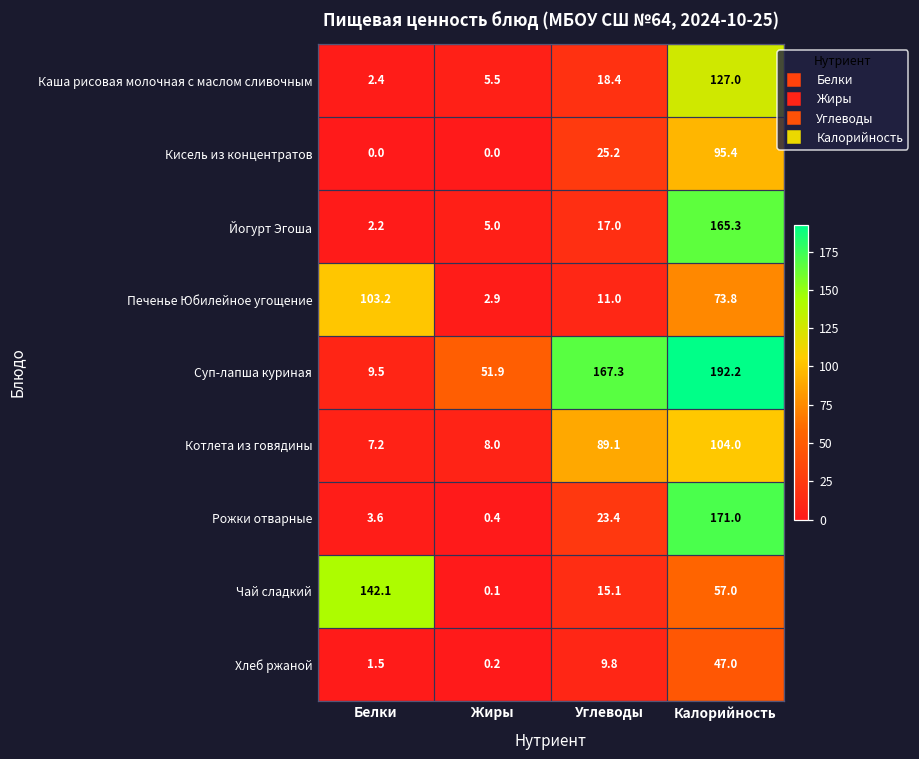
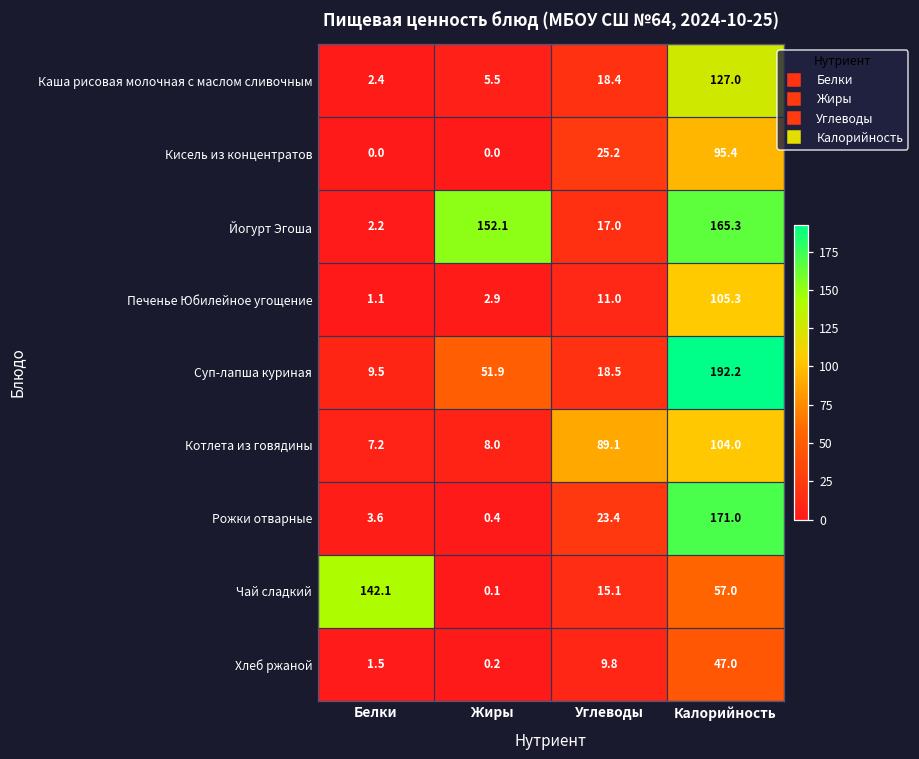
  {
    "Каша рисовая молочная с маслом сливочным": {
      "Белки": 2.4,
      "Жиры": 5.5,
      "Углеводы": 18.4,
      "Калорийность": 127.0
    },
    "Кисель из концентратов": {
      "Белки": 0.0,
      "Жиры": 0.0,
      "Углеводы": 25.2,
      "Калорийность": 95.4
    },
    "Йогурт Эгоша": {
      "Белки": 2.2,
-     "Жиры": 5.0,
+     "Жиры": 152.1,
      "Углеводы": 17.0,
      "Калорийность": 165.3
    },
    "Печенье Юбилейное угощение": {
-     "Белки": 103.2,
+     "Белки": 1.1,
      "Жиры": 2.9,
      "Углеводы": 11.0,
-     "Калорийность": 73.8
+     "Калорийность": 105.3
    },
    "Суп-лапша куриная": {
      "Белки": 9.5,
      "Жиры": 51.9,
-     "Углеводы": 167.3,
+     "Углеводы": 18.5,
      "Калорийность": 192.2
    },
    "Котлета из говядины": {
      "Белки": 7.2,
      "Жиры": 8.0,
      "Углеводы": 89.1,
      "Калорийность": 104.0
    },
    "Рожки отварные": {
      "Белки": 3.6,
      "Жиры": 0.4,
      "Углеводы": 23.4,
      "Калорийность": 171.0
    },
    "Чай сладкий": {
      "Белки": 142.1,
      "Жиры": 0.1,
      "Углеводы": 15.1,
      "Калорийность": 57.0
    },
    "Хлеб ржаной": {
      "Белки": 1.5,
      "Жиры": 0.2,
      "Углеводы": 9.8,
      "Калорийность": 47.0
    }
  }
